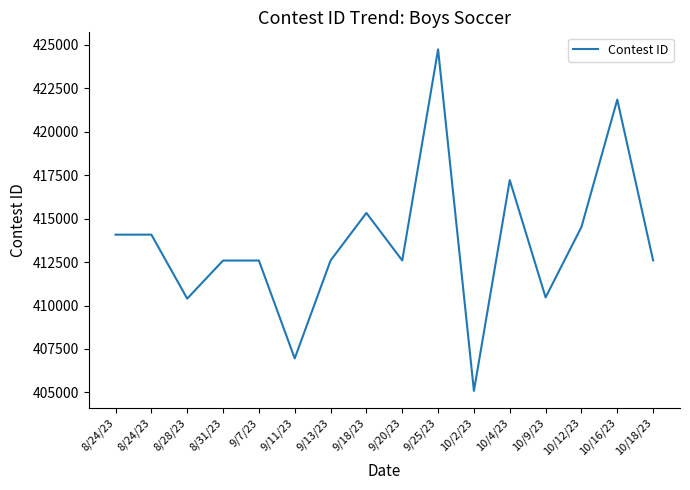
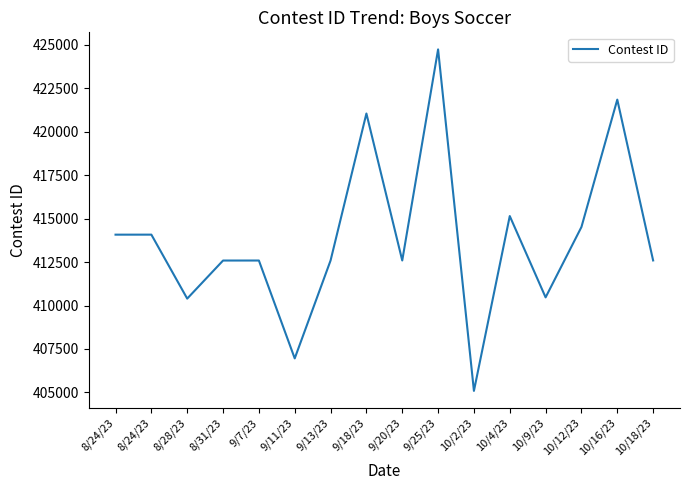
  {
    "8/28/23": 410400,
    "8/31/23": 412600,
    "9/7/23": 412600,
    "9/11/23": 407000,
    "9/13/23": 412600,
-   "9/18/23": 415300,
+   "9/18/23": 421100,
    "9/20/23": 412600,
    "9/25/23": 424700,
    "10/2/23": 405100,
-   "10/4/23": 417200,
+   "10/4/23": 415200,
    "10/9/23": 410500,
    "10/12/23": 414500,
    "10/16/23": 421900,
    "10/18/23": 412600
  }
